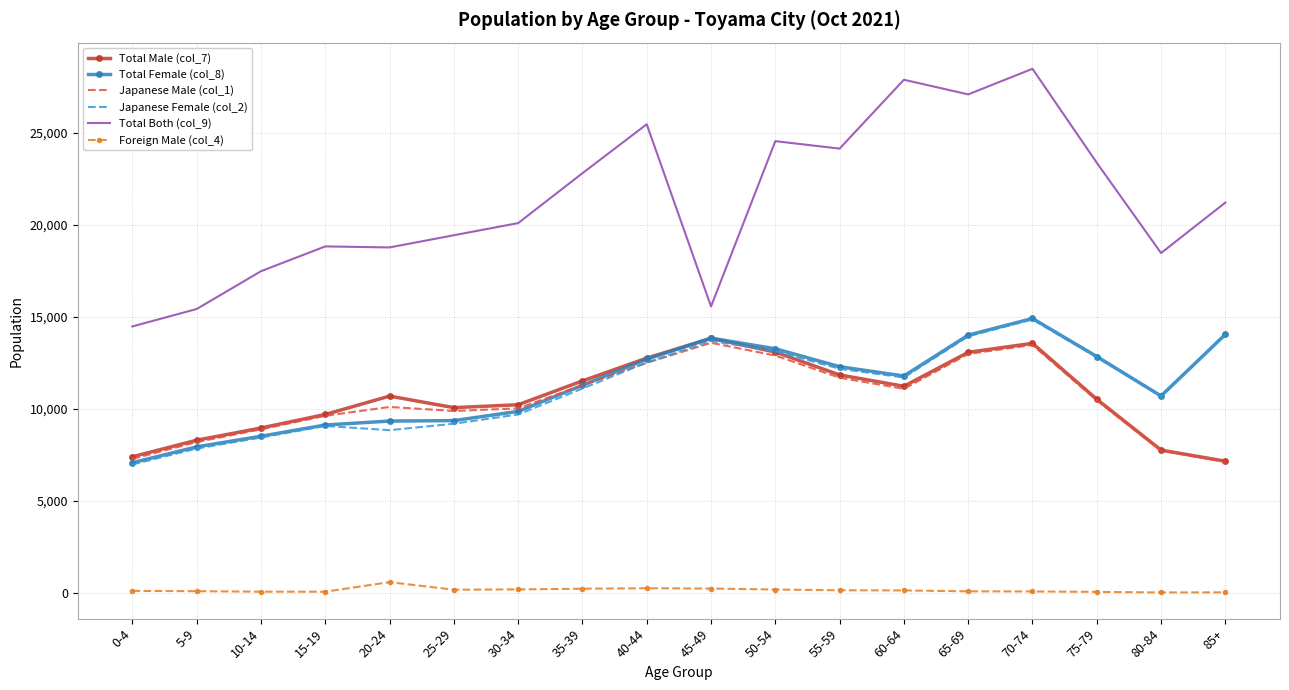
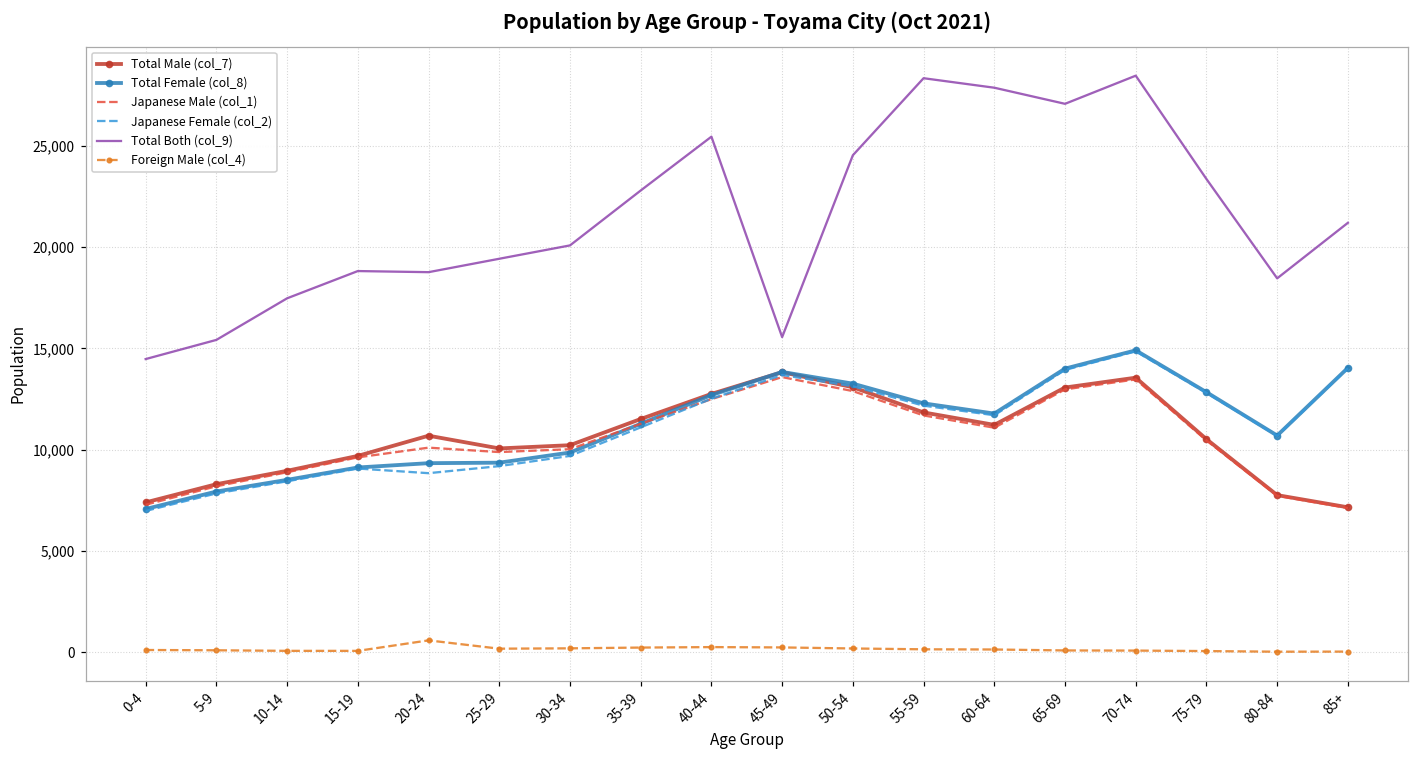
  {
    "Total Both (col_9)": {
      "0-4": "14,500",
      "5-9": "15,400",
      "10-14": "17,500",
      "15-19": "18,800",
      "20-24": "18,800",
      "25-29": "19,400",
      "30-34": "20,100",
      "35-39": "22,800",
      "40-44": "25,500",
      "45-49": "15,600",
      "50-54": "24,500",
-     "55-59": "24,100",
+     "55-59": "28,300",
      "60-64": "27,900",
      "65-69": "27,100",
      "70-74": "28,500",
      "75-79": "23,400",
      "80-84": "18,500",
      "85+": "21,200"
    }
  }
